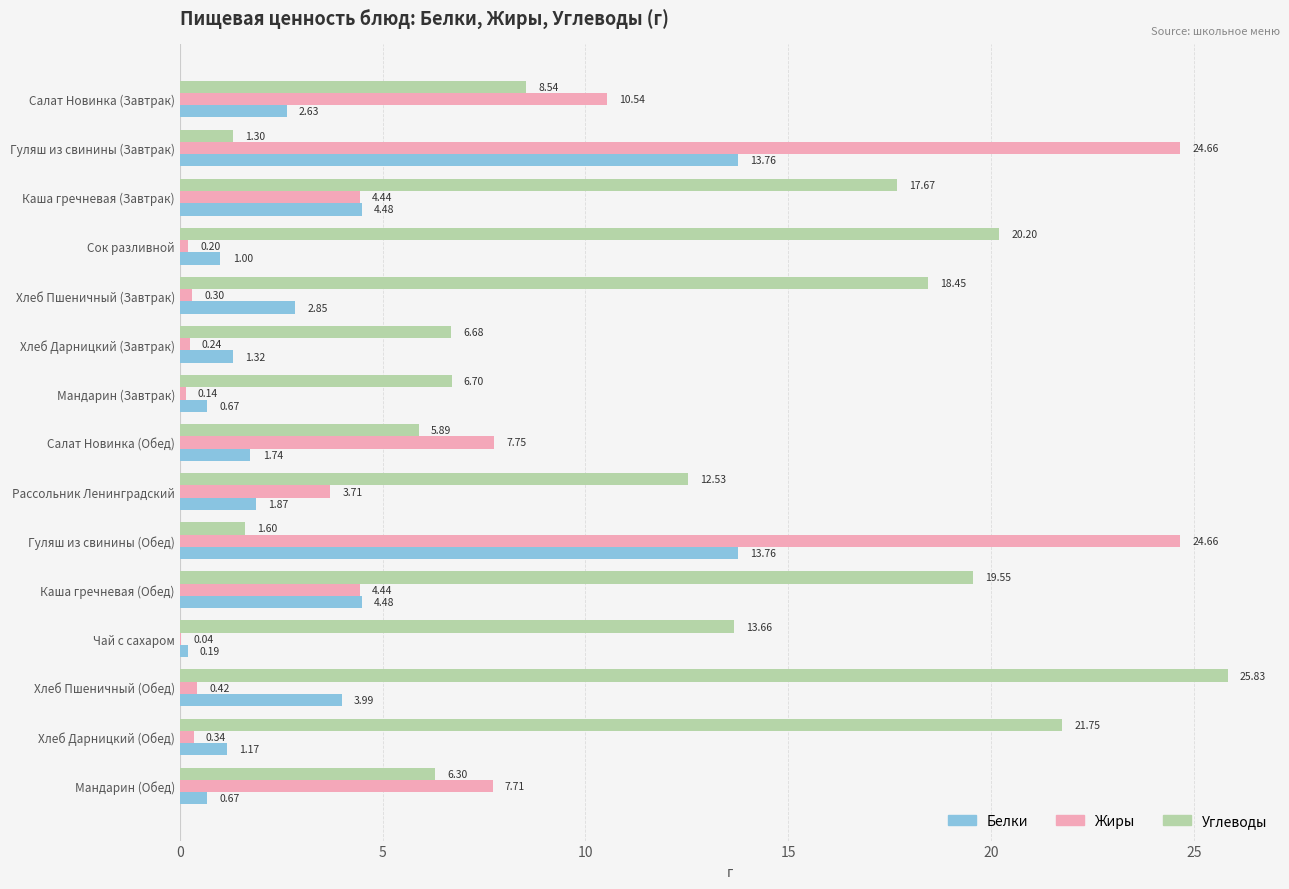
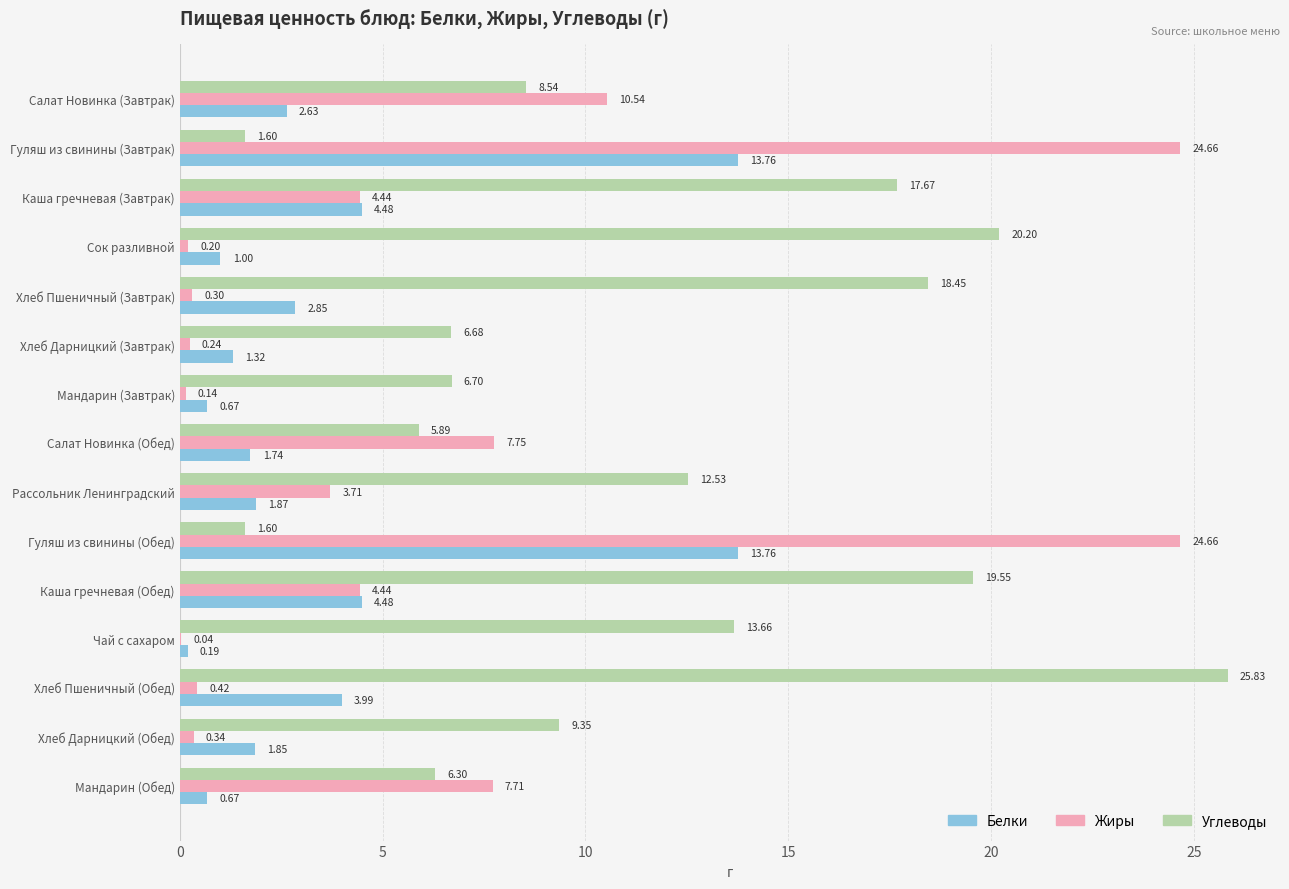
  {
    "Белки": {
      "Салат Новинка (Завтрак)": 2.63,
      "Гуляш из свинины (Завтрак)": 13.76,
      "Каша гречневая (Завтрак)": 4.48,
      "Сок разливной": 1.00,
      "Хлеб Пшеничный (Завтрак)": 2.85,
      "Хлеб Дарницкий (Завтрак)": 1.32,
      "Мандарин (Завтрак)": 0.67,
      "Салат Новинка (Обед)": 1.74,
      "Рассольник Ленинградский": 1.87,
      "Гуляш из свинины (Обед)": 13.76,
      "Каша гречневая (Обед)": 4.48,
      "Чай с сахаром": 0.19,
      "Хлеб Пшеничный (Обед)": 3.99,
-     "Хлеб Дарницкий (Обед)": 1.17,
+     "Хлеб Дарницкий (Обед)": 1.85,
      "Мандарин (Обед)": 0.67
    },
    "Жиры": {
      "Салат Новинка (Завтрак)": 10.54,
      "Гуляш из свинины (Завтрак)": 24.66,
      "Каша гречневая (Завтрак)": 4.44,
      "Сок разливной": 0.20,
      "Хлеб Пшеничный (Завтрак)": 0.30,
      "Хлеб Дарницкий (Завтрак)": 0.24,
      "Мандарин (Завтрак)": 0.14,
      "Салат Новинка (Обед)": 7.75,
      "Рассольник Ленинградский": 3.71,
      "Гуляш из свинины (Обед)": 24.66,
      "Каша гречневая (Обед)": 4.44,
      "Чай с сахаром": 0.04,
      "Хлеб Пшеничный (Обед)": 0.42,
      "Хлеб Дарницкий (Обед)": 0.34,
      "Мандарин (Обед)": 7.71
    },
    "Углеводы": {
      "Салат Новинка (Завтрак)": 8.54,
-     "Гуляш из свинины (Завтрак)": 1.30,
+     "Гуляш из свинины (Завтрак)": 1.60,
      "Каша гречневая (Завтрак)": 17.67,
      "Сок разливной": 20.20,
      "Хлеб Пшеничный (Завтрак)": 18.45,
      "Хлеб Дарницкий (Завтрак)": 6.68,
      "Мандарин (Завтрак)": 6.70,
      "Салат Новинка (Обед)": 5.89,
      "Рассольник Ленинградский": 12.53,
      "Гуляш из свинины (Обед)": 1.60,
      "Каша гречневая (Обед)": 19.55,
      "Чай с сахаром": 13.66,
      "Хлеб Пшеничный (Обед)": 25.83,
-     "Хлеб Дарницкий (Обед)": 21.75,
+     "Хлеб Дарницкий (Обед)": 9.35,
      "Мандарин (Обед)": 6.30
    }
  }
